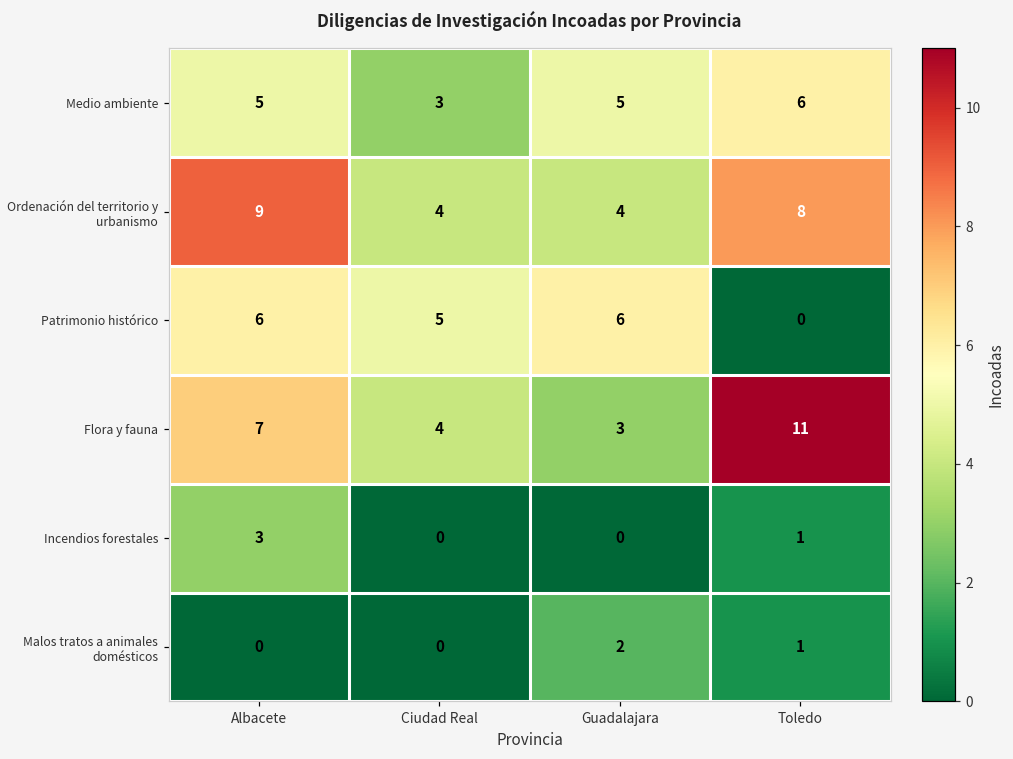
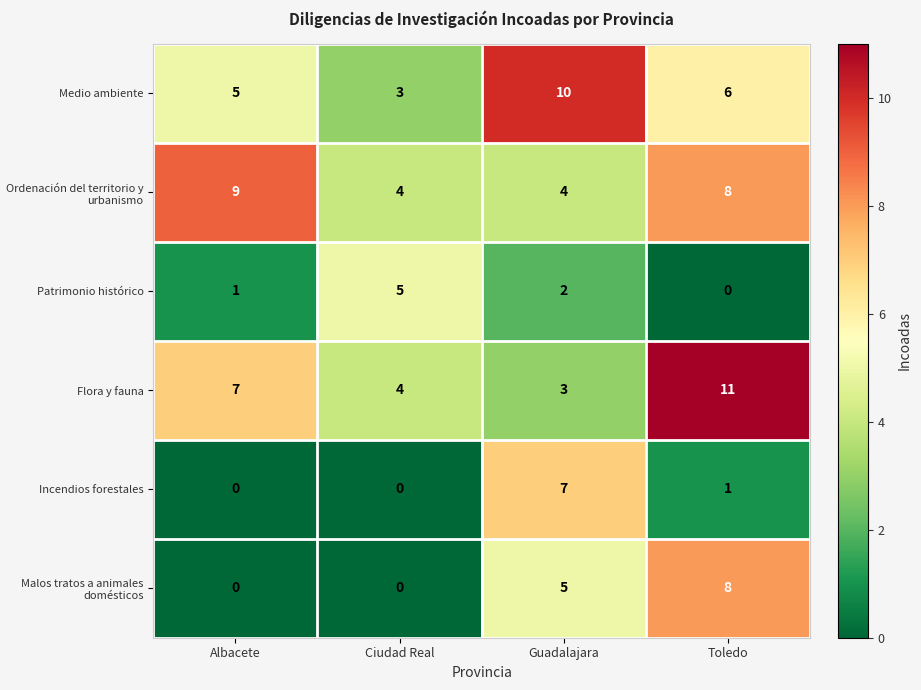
  {
    "Medio ambiente": {
      "Albacete": 5,
      "Ciudad Real": 3,
-     "Guadalajara": 5,
+     "Guadalajara": 10,
      "Toledo": 6
    },
    "Ordenación del territorio y urbanismo": {
      "Albacete": 9,
      "Ciudad Real": 4,
      "Guadalajara": 4,
      "Toledo": 8
    },
    "Patrimonio histórico": {
-     "Albacete": 6,
+     "Albacete": 1,
      "Ciudad Real": 5,
-     "Guadalajara": 6,
+     "Guadalajara": 2,
      "Toledo": 0
    },
    "Flora y fauna": {
      "Albacete": 7,
      "Ciudad Real": 4,
      "Guadalajara": 3,
      "Toledo": 11
    },
    "Incendios forestales": {
-     "Albacete": 3,
+     "Albacete": 0,
      "Ciudad Real": 0,
-     "Guadalajara": 0,
+     "Guadalajara": 7,
      "Toledo": 1
    },
    "Malos tratos a animales domésticos": {
      "Albacete": 0,
      "Ciudad Real": 0,
-     "Guadalajara": 2,
-     "Toledo": 1
+     "Guadalajara": 5,
+     "Toledo": 8
    }
  }
